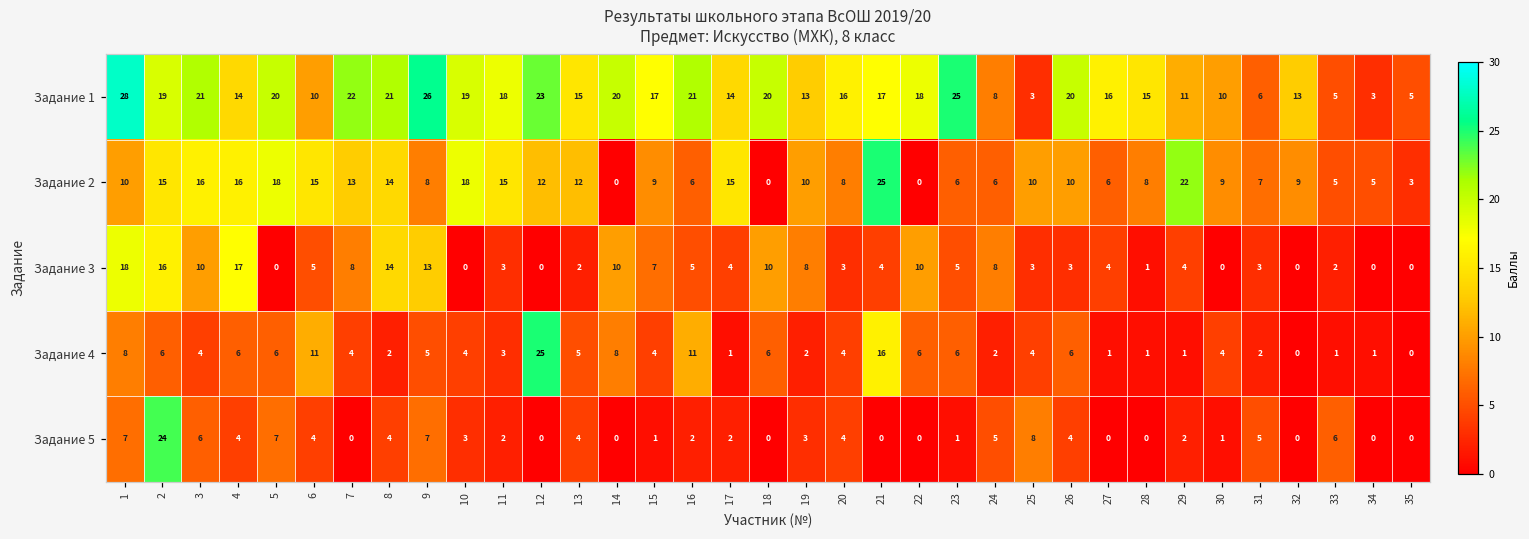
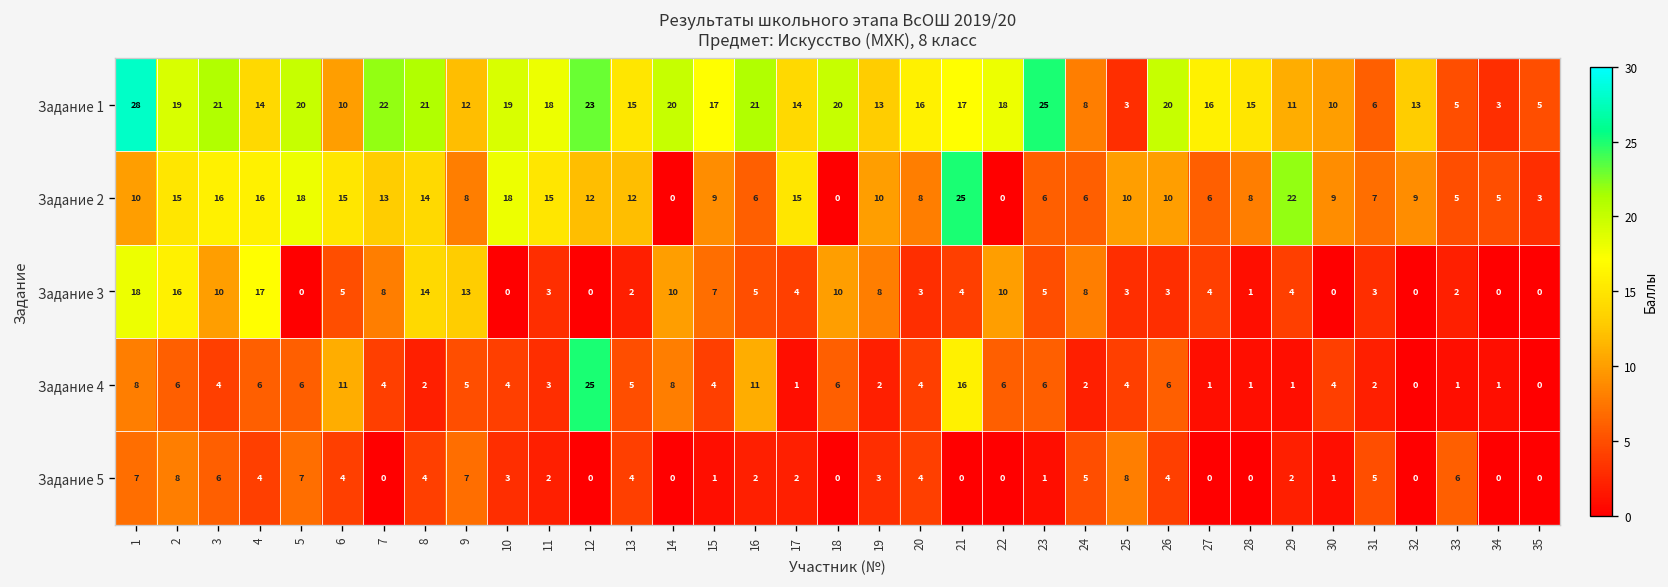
  {
    "Задание 1": {
      "1": 28,
      "2": 19,
      "3": 21,
      "4": 14,
      "5": 20,
      "6": 10,
      "7": 22,
      "8": 21,
-     "9": 26,
+     "9": 12,
      "10": 19,
      "11": 18,
      "12": 23,
      "13": 15,
      "14": 20,
      "15": 17,
      "16": 21,
      "17": 14,
      "18": 20,
      "19": 13,
      "20": 16,
      "21": 17,
      "22": 18,
      "23": 25,
      "24": 8,
      "25": 3,
      "26": 20,
      "27": 16,
      "28": 15,
      "29": 11,
      "30": 10,
      "31": 6,
      "32": 13,
      "33": 5,
      "34": 3,
      "35": 5
    },
    "Задание 2": {
      "1": 10,
      "2": 15,
      "3": 16,
      "4": 16,
      "5": 18,
      "6": 15,
      "7": 13,
      "8": 14,
      "9": 8,
      "10": 18,
      "11": 15,
      "12": 12,
      "13": 12,
      "14": 0,
      "15": 9,
      "16": 6,
      "17": 15,
      "18": 0,
      "19": 10,
      "20": 8,
      "21": 25,
      "22": 0,
      "23": 6,
      "24": 6,
      "25": 10,
      "26": 10,
      "27": 6,
      "28": 8,
      "29": 22,
      "30": 9,
      "31": 7,
      "32": 9,
      "33": 5,
      "34": 5,
      "35": 3
    },
    "Задание 3": {
      "1": 18,
      "2": 16,
      "3": 10,
      "4": 17,
      "5": 0,
      "6": 5,
      "7": 8,
      "8": 14,
      "9": 13,
      "10": 0,
      "11": 3,
      "12": 0,
      "13": 2,
      "14": 10,
      "15": 7,
      "16": 5,
      "17": 4,
      "18": 10,
      "19": 8,
      "20": 3,
      "21": 4,
      "22": 10,
      "23": 5,
      "24": 8,
      "25": 3,
      "26": 3,
      "27": 4,
      "28": 1,
      "29": 4,
      "30": 0,
      "31": 3,
      "32": 0,
      "33": 2,
      "34": 0,
      "35": 0
    },
    "Задание 4": {
      "1": 8,
      "2": 6,
      "3": 4,
      "4": 6,
      "5": 6,
      "6": 11,
      "7": 4,
      "8": 2,
      "9": 5,
      "10": 4,
      "11": 3,
      "12": 25,
      "13": 5,
      "14": 8,
      "15": 4,
      "16": 11,
      "17": 1,
      "18": 6,
      "19": 2,
      "20": 4,
      "21": 16,
      "22": 6,
      "23": 6,
      "24": 2,
      "25": 4,
      "26": 6,
      "27": 1,
      "28": 1,
      "29": 1,
      "30": 4,
      "31": 2,
      "32": 0,
      "33": 1,
      "34": 1,
      "35": 0
    },
    "Задание 5": {
      "1": 7,
-     "2": 24,
+     "2": 8,
      "3": 6,
      "4": 4,
      "5": 7,
      "6": 4,
      "7": 0,
      "8": 4,
      "9": 7,
      "10": 3,
      "11": 2,
      "12": 0,
      "13": 4,
      "14": 0,
      "15": 1,
      "16": 2,
      "17": 2,
      "18": 0,
      "19": 3,
      "20": 4,
      "21": 0,
      "22": 0,
      "23": 1,
      "24": 5,
      "25": 8,
      "26": 4,
      "27": 0,
      "28": 0,
      "29": 2,
      "30": 1,
      "31": 5,
      "32": 0,
      "33": 6,
      "34": 0,
      "35": 0
    }
  }
